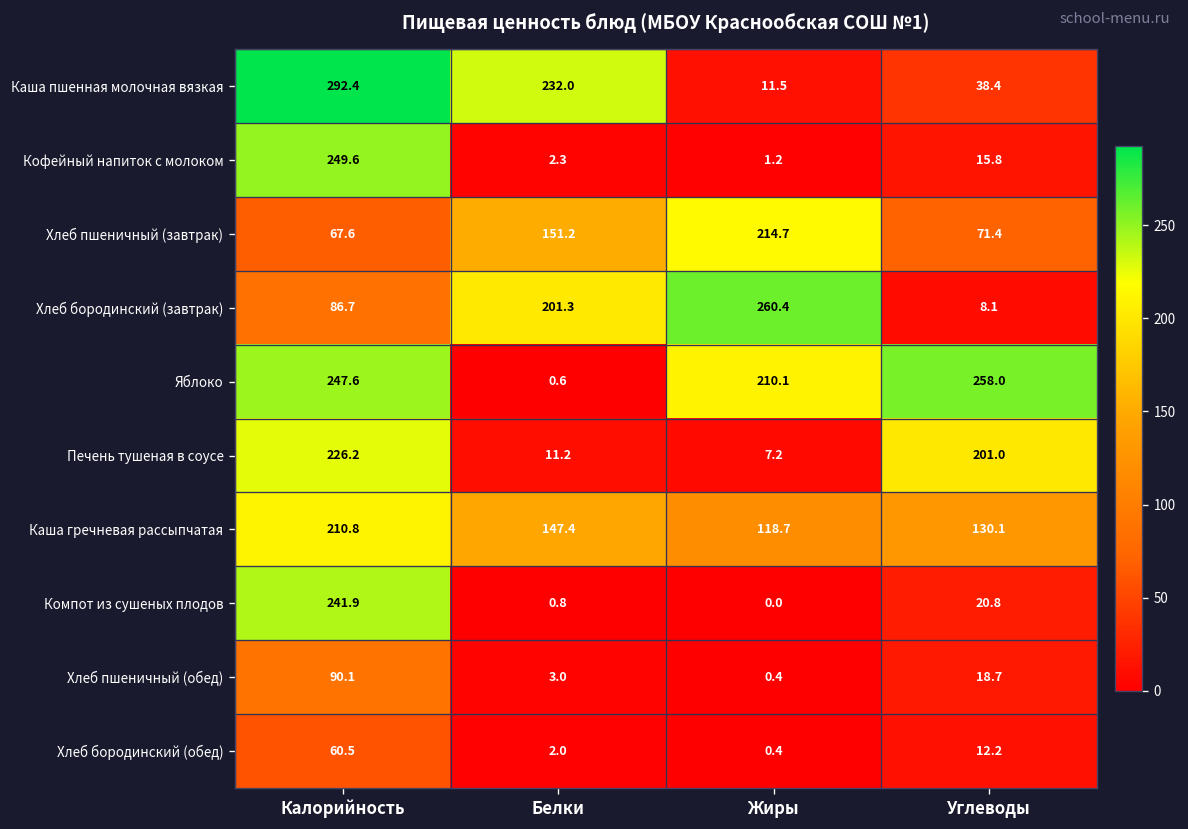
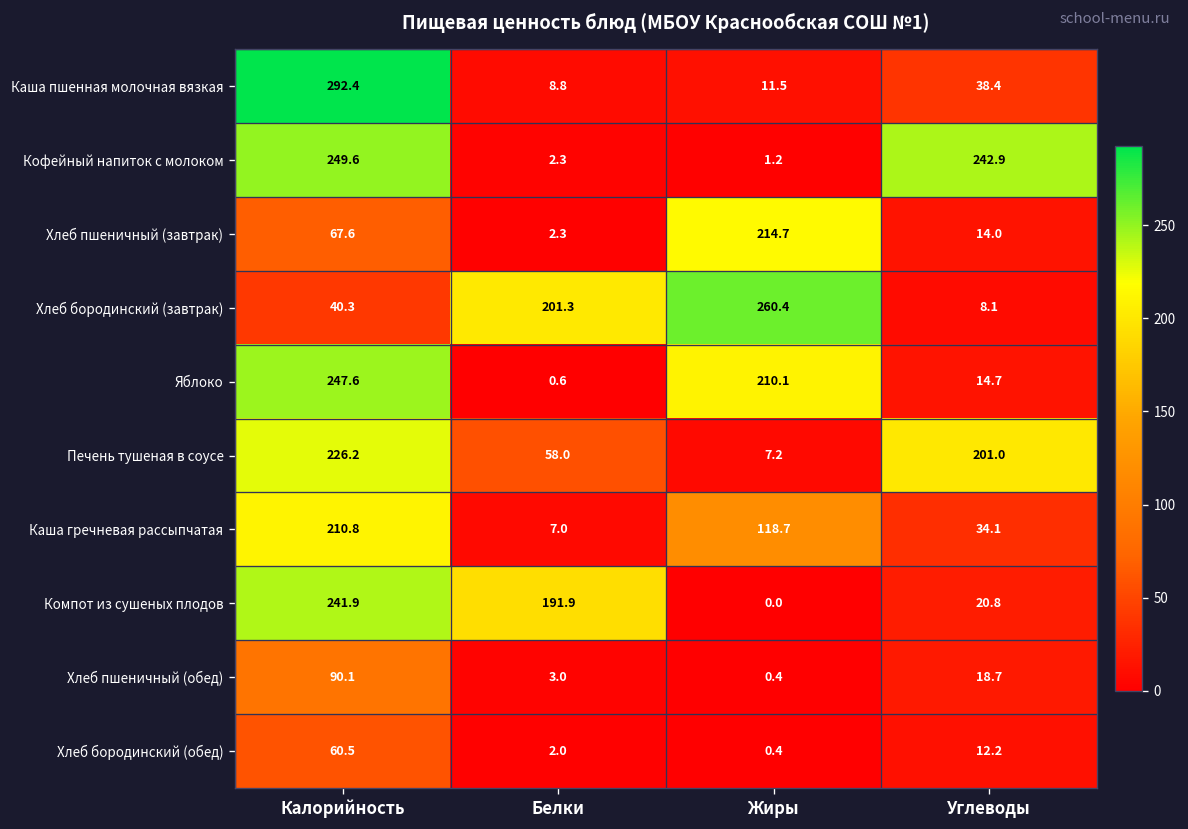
  {
    "Каша пшенная молочная вязкая": {
      "Калорийность": 292.4,
-     "Белки": 232.0,
+     "Белки": 8.8,
      "Жиры": 11.5,
      "Углеводы": 38.4
    },
    "Кофейный напиток с молоком": {
      "Калорийность": 249.6,
      "Белки": 2.3,
      "Жиры": 1.2,
-     "Углеводы": 15.8
+     "Углеводы": 242.9
    },
    "Хлеб пшеничный (завтрак)": {
      "Калорийность": 67.6,
-     "Белки": 151.2,
+     "Белки": 2.3,
      "Жиры": 214.7,
-     "Углеводы": 71.4
+     "Углеводы": 14.0
    },
    "Хлеб бородинский (завтрак)": {
-     "Калорийность": 86.7,
+     "Калорийность": 40.3,
      "Белки": 201.3,
      "Жиры": 260.4,
      "Углеводы": 8.1
    },
    "Яблоко": {
      "Калорийность": 247.6,
      "Белки": 0.6,
      "Жиры": 210.1,
-     "Углеводы": 258.0
+     "Углеводы": 14.7
    },
    "Печень тушеная в соусе": {
      "Калорийность": 226.2,
-     "Белки": 11.2,
+     "Белки": 58.0,
      "Жиры": 7.2,
      "Углеводы": 201.0
    },
    "Каша гречневая рассыпчатая": {
      "Калорийность": 210.8,
-     "Белки": 147.4,
+     "Белки": 7.0,
      "Жиры": 118.7,
-     "Углеводы": 130.1
+     "Углеводы": 34.1
    },
    "Компот из сушеных плодов": {
      "Калорийность": 241.9,
-     "Белки": 0.8,
+     "Белки": 191.9,
      "Жиры": 0.0,
      "Углеводы": 20.8
    },
    "Хлеб пшеничный (обед)": {
      "Калорийность": 90.1,
      "Белки": 3.0,
      "Жиры": 0.4,
      "Углеводы": 18.7
    },
    "Хлеб бородинский (обед)": {
      "Калорийность": 60.5,
      "Белки": 2.0,
      "Жиры": 0.4,
      "Углеводы": 12.2
    }
  }
